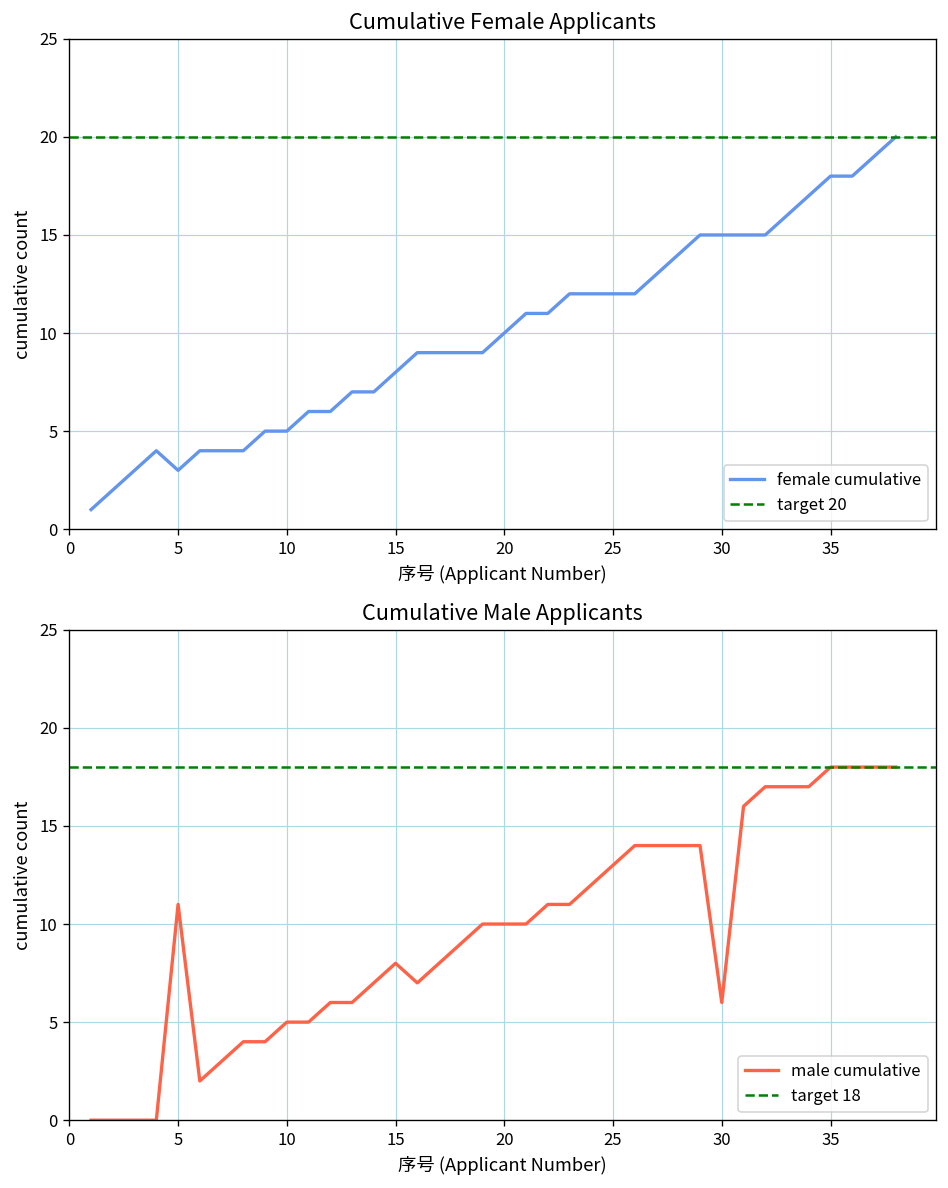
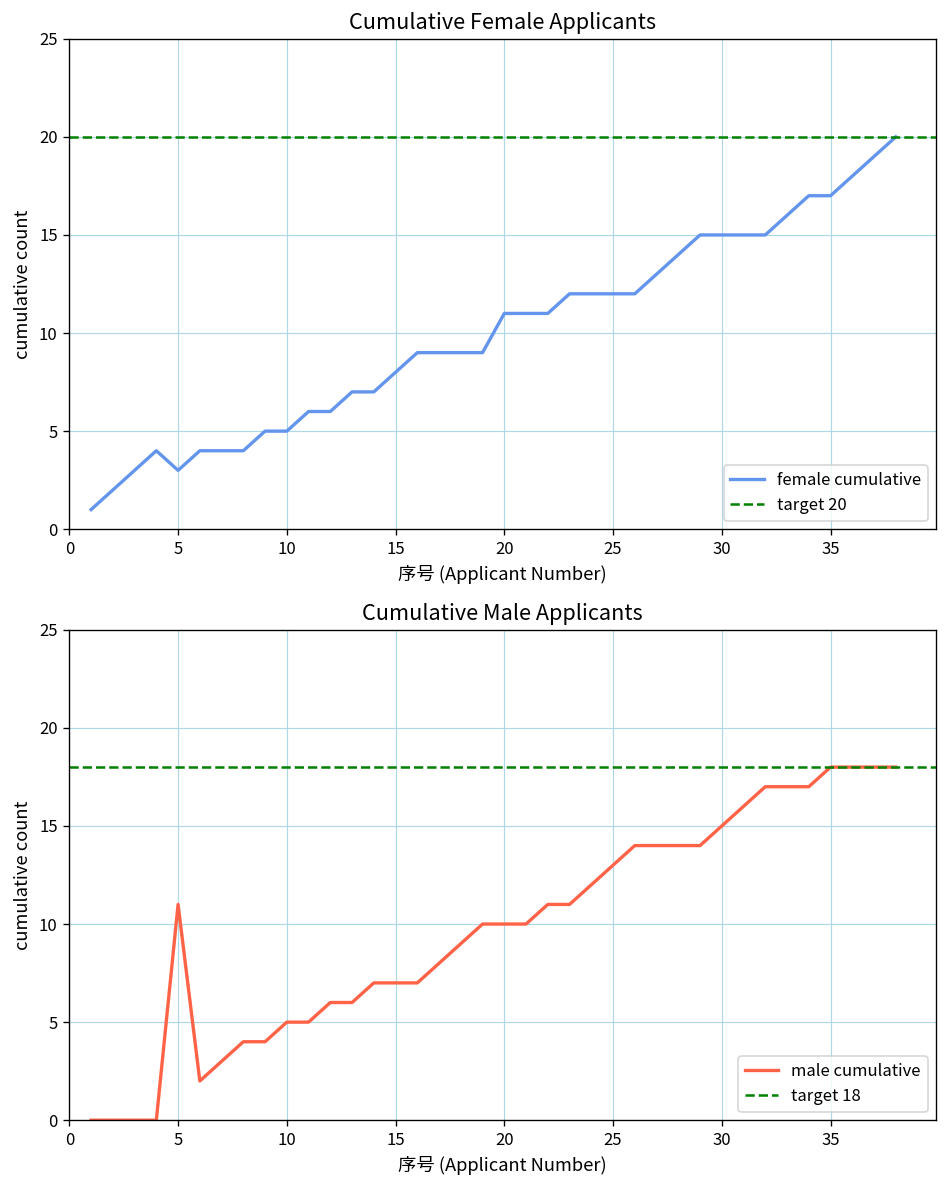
  {
    "Cumulative Female Applicants": {
      "5": 3,
      "10": 5,
      "15": 8,
-     "20": 10,
+     "20": 11,
      "25": 12,
      "30": 15,
-     "35": 18
+     "35": 17
    },
    "Cumulative Male Applicants": {
      "5": 11,
      "10": 5,
-     "15": 8,
+     "15": 7,
      "20": 10,
      "25": 13,
-     "30": 6,
+     "30": 15,
      "35": 18
    }
  }
